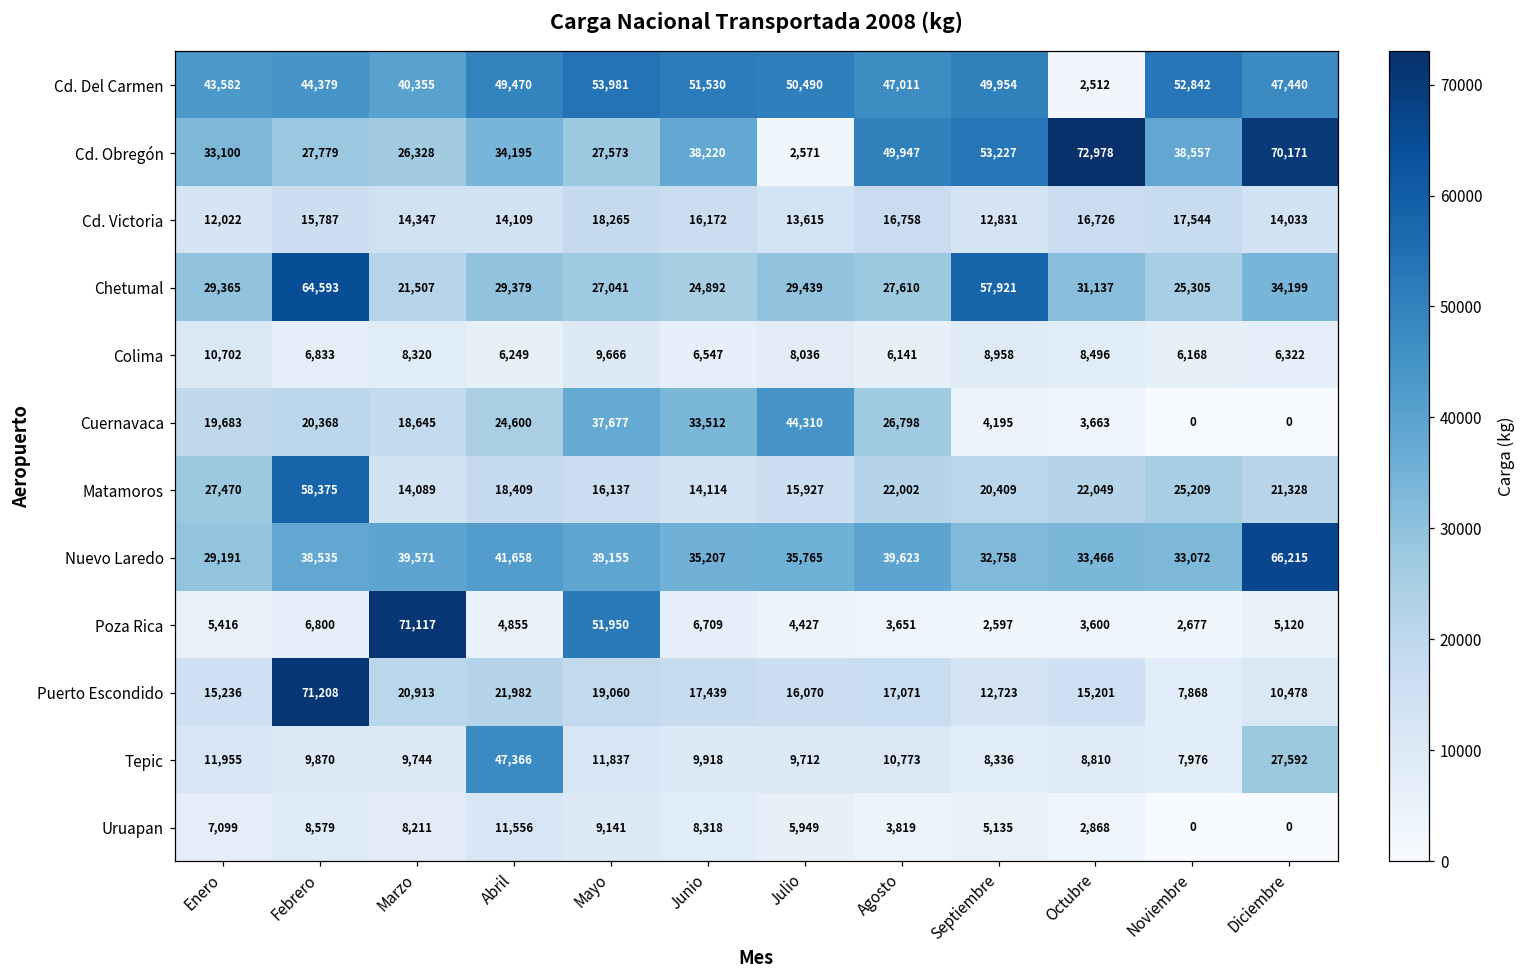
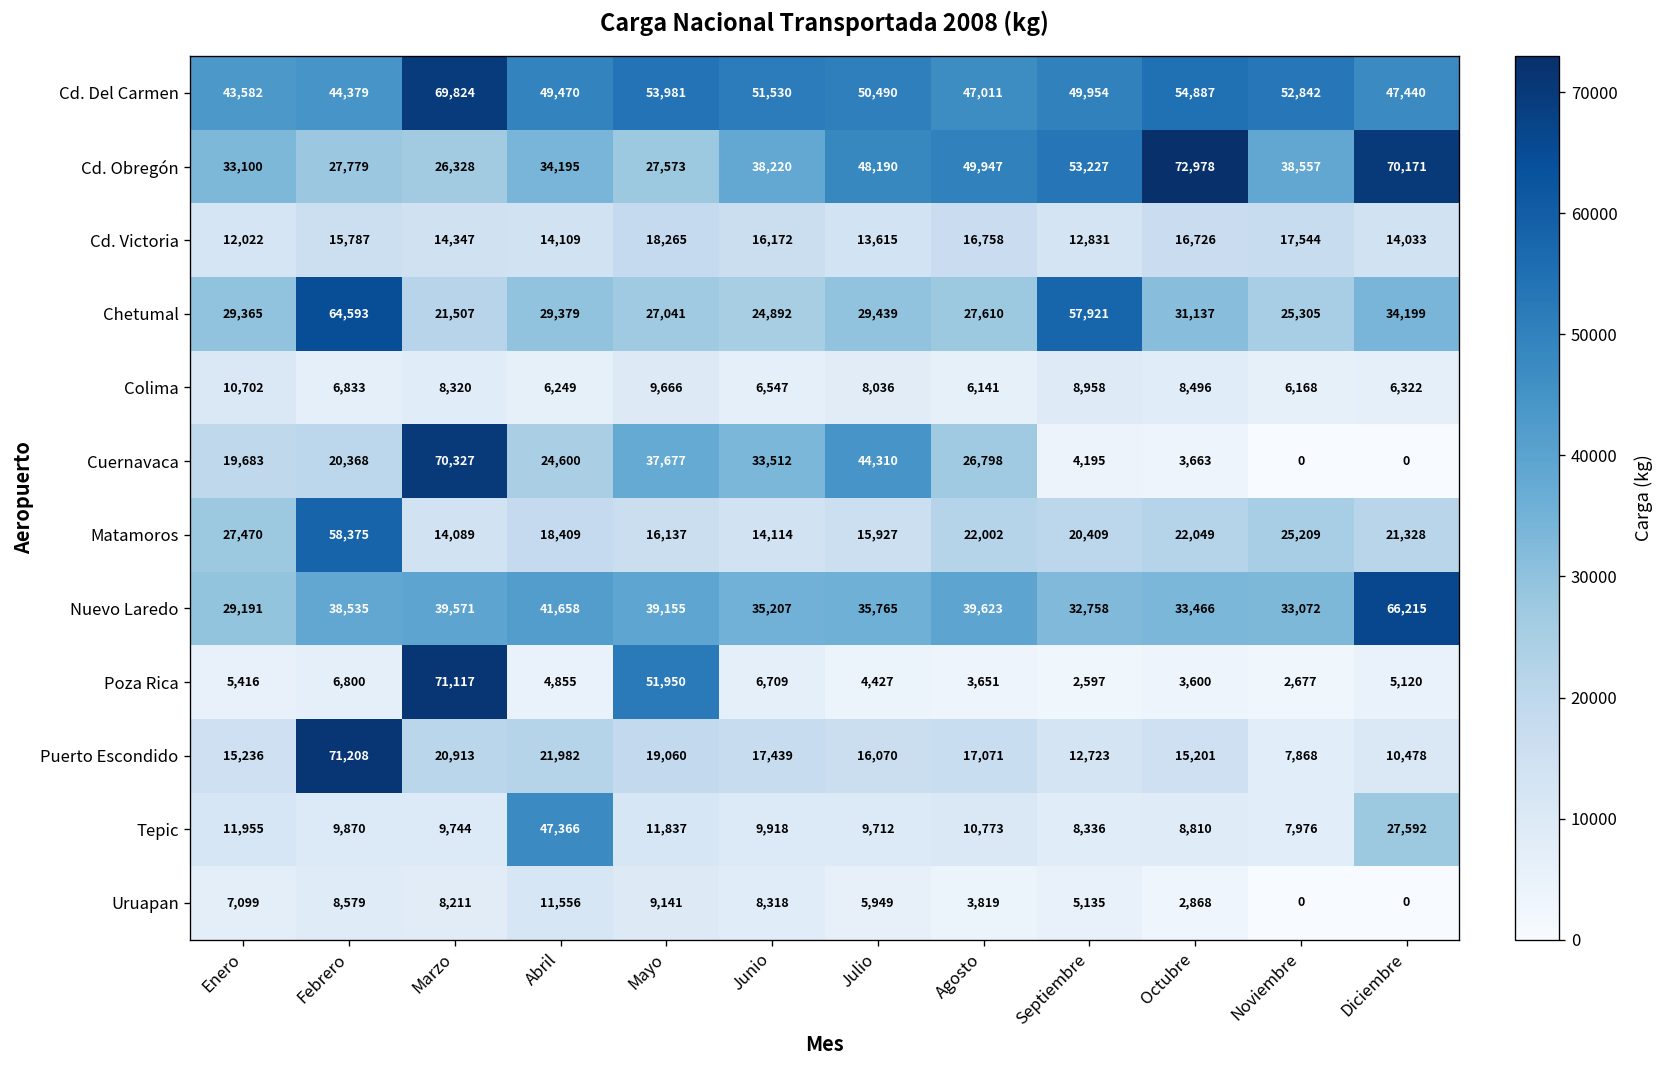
  {
    "Cd. Del Carmen": {
      "Enero": "43,582",
      "Febrero": "44,379",
-     "Marzo": "40,355",
+     "Marzo": "69,824",
      "Abril": "49,470",
      "Mayo": "53,981",
      "Junio": "51,530",
      "Julio": "50,490",
      "Agosto": "47,011",
      "Septiembre": "49,954",
-     "Octubre": "2,512",
+     "Octubre": "54,887",
      "Noviembre": "52,842",
      "Diciembre": "47,440"
    },
    "Cd. Obregón": {
      "Enero": "33,100",
      "Febrero": "27,779",
      "Marzo": "26,328",
      "Abril": "34,195",
      "Mayo": "27,573",
      "Junio": "38,220",
-     "Julio": "2,571",
+     "Julio": "48,190",
      "Agosto": "49,947",
      "Septiembre": "53,227",
      "Octubre": "72,978",
      "Noviembre": "38,557",
      "Diciembre": "70,171"
    },
    "Cd. Victoria": {
      "Enero": "12,022",
      "Febrero": "15,787",
      "Marzo": "14,347",
      "Abril": "14,109",
      "Mayo": "18,265",
      "Junio": "16,172",
      "Julio": "13,615",
      "Agosto": "16,758",
      "Septiembre": "12,831",
      "Octubre": "16,726",
      "Noviembre": "17,544",
      "Diciembre": "14,033"
    },
    "Chetumal": {
      "Enero": "29,365",
      "Febrero": "64,593",
      "Marzo": "21,507",
      "Abril": "29,379",
      "Mayo": "27,041",
      "Junio": "24,892",
      "Julio": "29,439",
      "Agosto": "27,610",
      "Septiembre": "57,921",
      "Octubre": "31,137",
      "Noviembre": "25,305",
      "Diciembre": "34,199"
    },
    "Colima": {
      "Enero": "10,702",
      "Febrero": "6,833",
      "Marzo": "8,320",
      "Abril": "6,249",
      "Mayo": "9,666",
      "Junio": "6,547",
      "Julio": "8,036",
      "Agosto": "6,141",
      "Septiembre": "8,958",
      "Octubre": "8,496",
      "Noviembre": "6,168",
      "Diciembre": "6,322"
    },
    "Cuernavaca": {
      "Enero": "19,683",
      "Febrero": "20,368",
-     "Marzo": "18,645",
+     "Marzo": "70,327",
      "Abril": "24,600",
      "Mayo": "37,677",
      "Junio": "33,512",
      "Julio": "44,310",
      "Agosto": "26,798",
      "Septiembre": "4,195",
      "Octubre": "3,663",
      "Noviembre": "0",
      "Diciembre": "0"
    },
    "Matamoros": {
      "Enero": "27,470",
      "Febrero": "58,375",
      "Marzo": "14,089",
      "Abril": "18,409",
      "Mayo": "16,137",
      "Junio": "14,114",
      "Julio": "15,927",
      "Agosto": "22,002",
      "Septiembre": "20,409",
      "Octubre": "22,049",
      "Noviembre": "25,209",
      "Diciembre": "21,328"
    },
    "Nuevo Laredo": {
      "Enero": "29,191",
      "Febrero": "38,535",
      "Marzo": "39,571",
      "Abril": "41,658",
      "Mayo": "39,155",
      "Junio": "35,207",
      "Julio": "35,765",
      "Agosto": "39,623",
      "Septiembre": "32,758",
      "Octubre": "33,466",
      "Noviembre": "33,072",
      "Diciembre": "66,215"
    },
    "Poza Rica": {
      "Enero": "5,416",
      "Febrero": "6,800",
      "Marzo": "71,117",
      "Abril": "4,855",
      "Mayo": "51,950",
      "Junio": "6,709",
      "Julio": "4,427",
      "Agosto": "3,651",
      "Septiembre": "2,597",
      "Octubre": "3,600",
      "Noviembre": "2,677",
      "Diciembre": "5,120"
    },
    "Puerto Escondido": {
      "Enero": "15,236",
      "Febrero": "71,208",
      "Marzo": "20,913",
      "Abril": "21,982",
      "Mayo": "19,060",
      "Junio": "17,439",
      "Julio": "16,070",
      "Agosto": "17,071",
      "Septiembre": "12,723",
      "Octubre": "15,201",
      "Noviembre": "7,868",
      "Diciembre": "10,478"
    },
    "Tepic": {
      "Enero": "11,955",
      "Febrero": "9,870",
      "Marzo": "9,744",
      "Abril": "47,366",
      "Mayo": "11,837",
      "Junio": "9,918",
      "Julio": "9,712",
      "Agosto": "10,773",
      "Septiembre": "8,336",
      "Octubre": "8,810",
      "Noviembre": "7,976",
      "Diciembre": "27,592"
    },
    "Uruapan": {
      "Enero": "7,099",
      "Febrero": "8,579",
      "Marzo": "8,211",
      "Abril": "11,556",
      "Mayo": "9,141",
      "Junio": "8,318",
      "Julio": "5,949",
      "Agosto": "3,819",
      "Septiembre": "5,135",
      "Octubre": "2,868",
      "Noviembre": "0",
      "Diciembre": "0"
    }
  }
